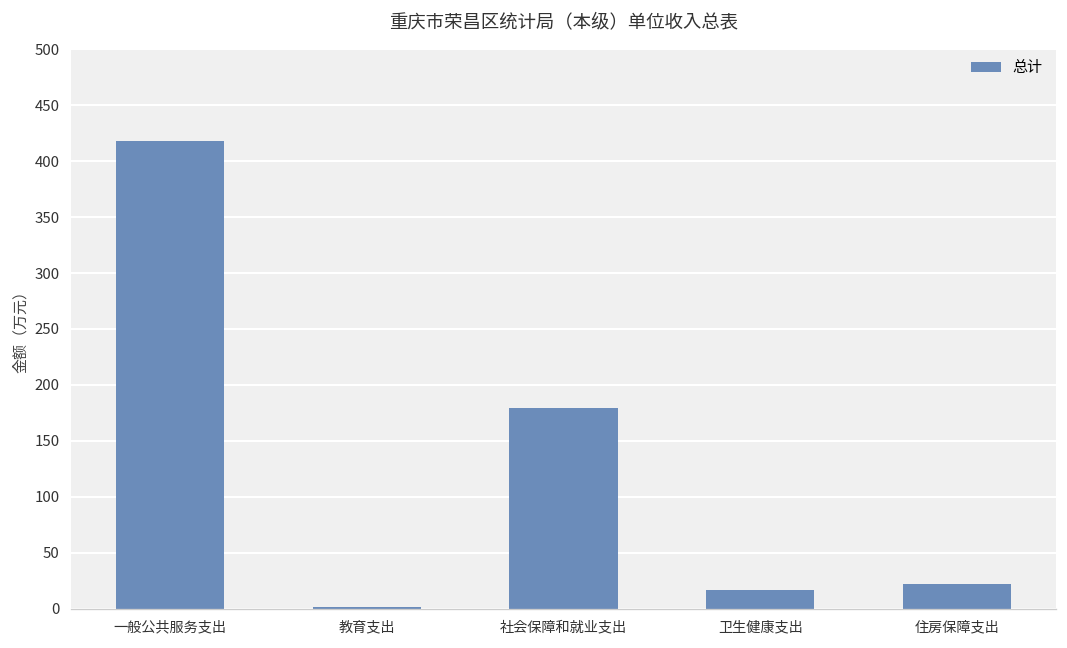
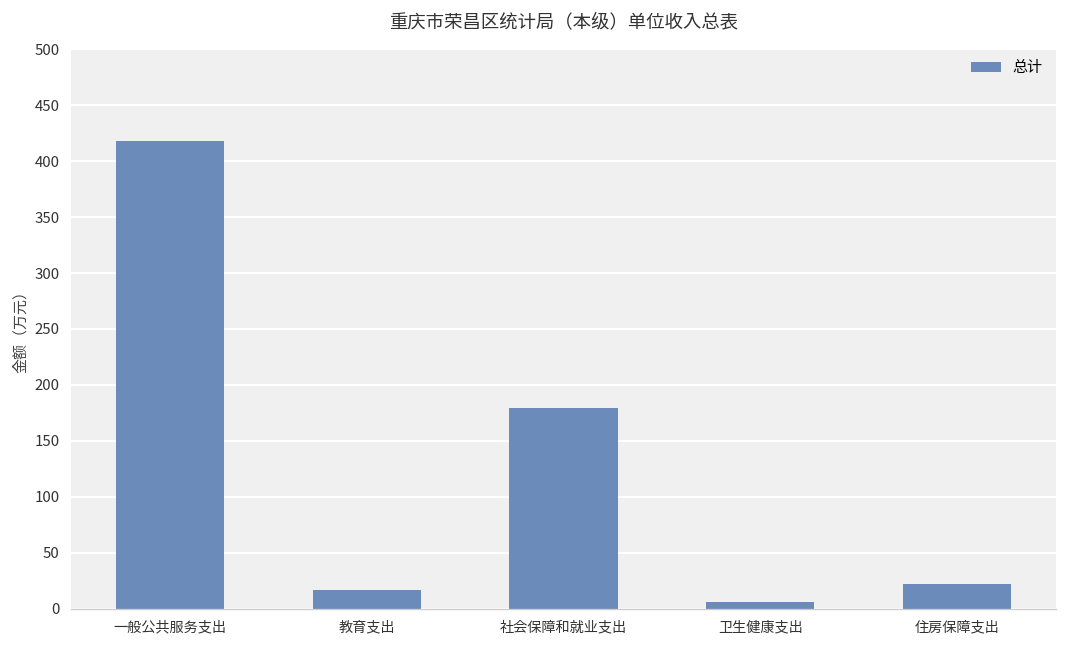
  {
    "一般公共服务支出": 420,
-   "教育支出": 0,
+   "教育支出": 20,
    "社会保障和就业支出": 180,
-   "卫生健康支出": 20,
+   "卫生健康支出": 10,
    "住房保障支出": 20
  }
